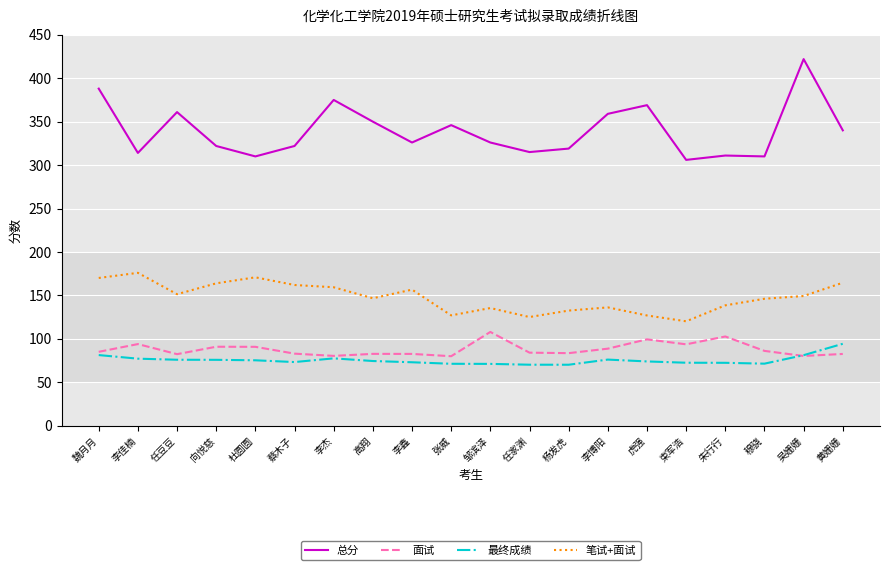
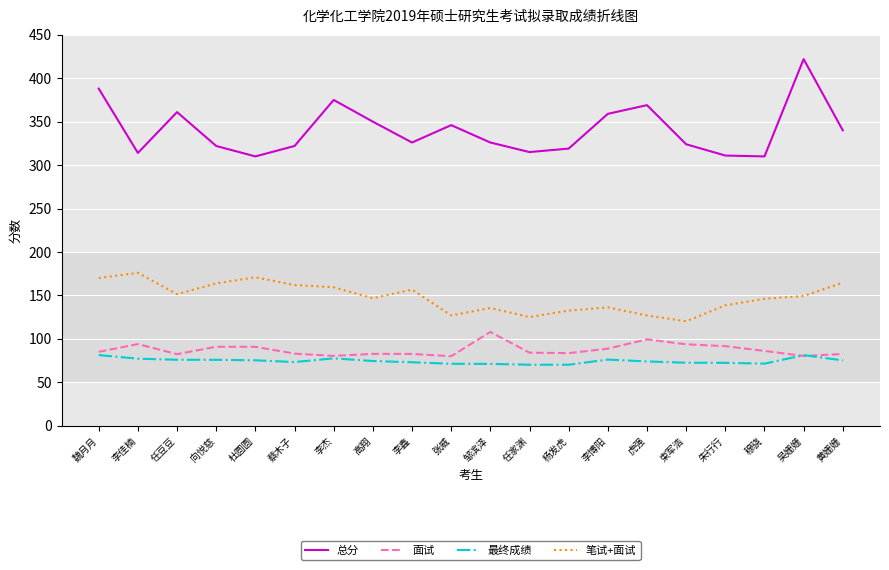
  {
    "总分": {
      "魏月月": 390,
      "李佳楠": 310,
      "任豆豆": 360,
      "向悦慈": 320,
      "杜圆圆": 310,
      "蔡木子": 320,
      "李杰": 380,
      "高翔": 350,
      "李鑫": 330,
      "张威": 350,
      "邹滨泽": 330,
      "任家渊": 320,
      "杨发虎": 320,
      "李博阳": 360,
      "虎强": 370,
-     "束军浩": 310,
+     "束军浩": 320,
      "朱行行": 310,
      "穆骁": 310,
      "吴姗姗": 420,
      "黄姗姗": 340
    },
    "面试": {
      "魏月月": 90,
      "李佳楠": 90,
      "任豆豆": 80,
      "向悦慈": 90,
      "杜圆圆": 90,
      "蔡木子": 80,
      "高翔": 80,
      "李鑫": 80,
      "张威": 80,
      "邹滨泽": 110,
      "任家渊": 80,
      "杨发虎": 80,
      "李博阳": 90,
      "虎强": 100,
      "束军浩": 90,
-     "朱行行": 100,
+     "朱行行": 90,
      "穆骁": 90,
      "黄姗姗": 80
    },
    "最终成绩": {
      "魏月月": 80,
      "李佳楠": 80,
      "任豆豆": 80,
      "向悦慈": 80,
      "杜圆圆": 80,
      "蔡木子": 70,
      "高翔": 70,
      "李鑫": 70,
      "张威": 70,
      "邹滨泽": 70,
      "任家渊": 70,
      "杨发虎": 70,
      "李博阳": 80,
      "虎强": 70,
      "束军浩": 70,
      "朱行行": 70,
      "穆骁": 70,
-     "黄姗姗": 90
+     "黄姗姗": 80
    },
    "笔试+面试": {
      "魏月月": 170,
      "李佳楠": 180,
      "任豆豆": 150,
      "向悦慈": 160,
      "杜圆圆": 170,
      "蔡木子": 160,
      "李杰": 160,
      "高翔": 150,
      "李鑫": 160,
      "张威": 130,
      "邹滨泽": 140,
      "任家渊": 130,
      "杨发虎": 130,
      "李博阳": 140,
      "虎强": 130,
      "束军浩": 120,
      "朱行行": 140,
      "穆骁": 150,
      "吴姗姗": 150,
      "黄姗姗": 160
    }
  }
